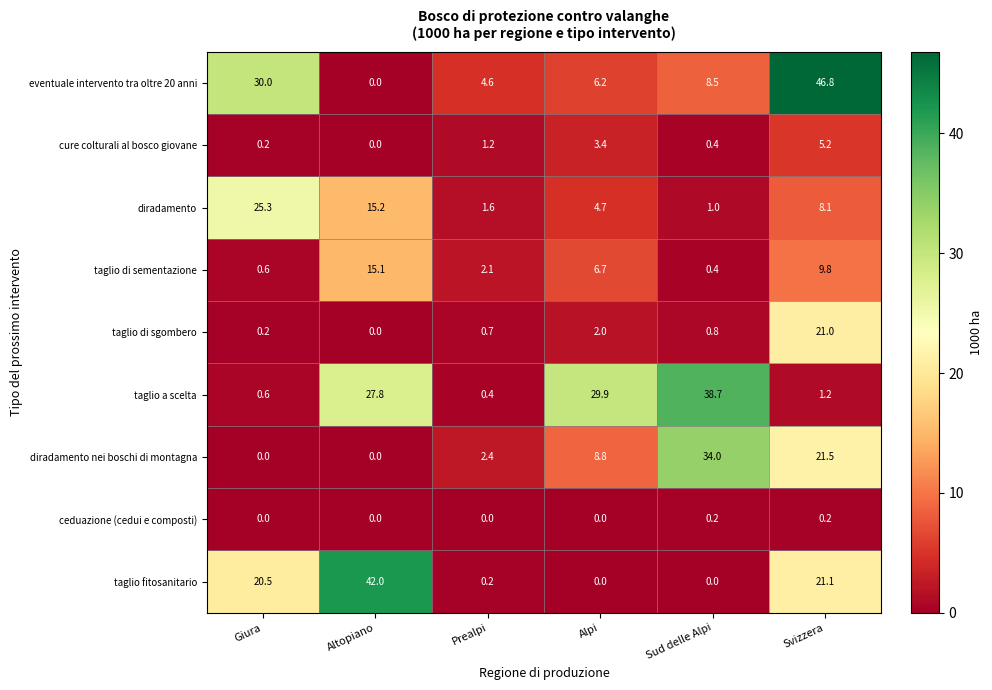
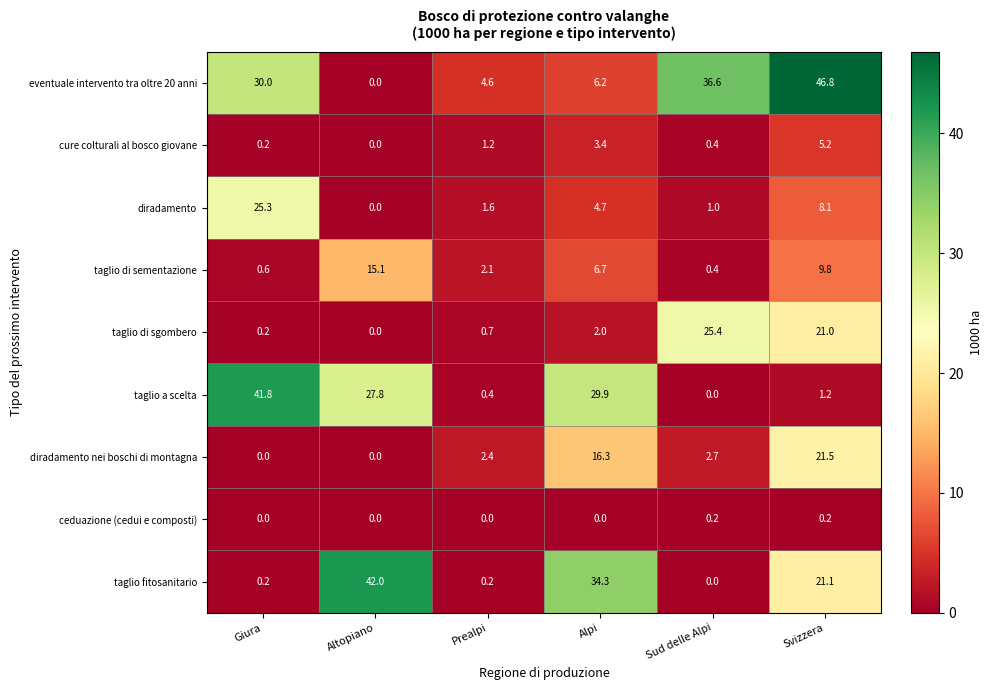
  {
    "eventuale intervento tra oltre 20 anni": {
      "Giura": 30.0,
      "Altopiano": 0.0,
      "Prealpi": 4.6,
      "Alpi": 6.2,
-     "Sud delle Alpi": 8.5,
+     "Sud delle Alpi": 36.6,
      "Svizzera": 46.8
    },
    "cure colturali al bosco giovane": {
      "Giura": 0.2,
      "Altopiano": 0.0,
      "Prealpi": 1.2,
      "Alpi": 3.4,
      "Sud delle Alpi": 0.4,
      "Svizzera": 5.2
    },
    "diradamento": {
      "Giura": 25.3,
-     "Altopiano": 15.2,
+     "Altopiano": 0.0,
      "Prealpi": 1.6,
      "Alpi": 4.7,
      "Sud delle Alpi": 1.0,
      "Svizzera": 8.1
    },
    "taglio di sementazione": {
      "Giura": 0.6,
      "Altopiano": 15.1,
      "Prealpi": 2.1,
      "Alpi": 6.7,
      "Sud delle Alpi": 0.4,
      "Svizzera": 9.8
    },
    "taglio di sgombero": {
      "Giura": 0.2,
      "Altopiano": 0.0,
      "Prealpi": 0.7,
      "Alpi": 2.0,
-     "Sud delle Alpi": 0.8,
+     "Sud delle Alpi": 25.4,
      "Svizzera": 21.0
    },
    "taglio a scelta": {
-     "Giura": 0.6,
+     "Giura": 41.8,
      "Altopiano": 27.8,
      "Prealpi": 0.4,
      "Alpi": 29.9,
-     "Sud delle Alpi": 38.7,
+     "Sud delle Alpi": 0.0,
      "Svizzera": 1.2
    },
    "diradamento nei boschi di montagna": {
      "Giura": 0.0,
      "Altopiano": 0.0,
      "Prealpi": 2.4,
-     "Alpi": 8.8,
-     "Sud delle Alpi": 34.0,
+     "Alpi": 16.3,
+     "Sud delle Alpi": 2.7,
      "Svizzera": 21.5
    },
    "ceduazione (cedui e composti)": {
      "Giura": 0.0,
      "Altopiano": 0.0,
      "Prealpi": 0.0,
      "Alpi": 0.0,
      "Sud delle Alpi": 0.2,
      "Svizzera": 0.2
    },
    "taglio fitosanitario": {
-     "Giura": 20.5,
+     "Giura": 0.2,
      "Altopiano": 42.0,
      "Prealpi": 0.2,
-     "Alpi": 0.0,
+     "Alpi": 34.3,
      "Sud delle Alpi": 0.0,
      "Svizzera": 21.1
    }
  }
